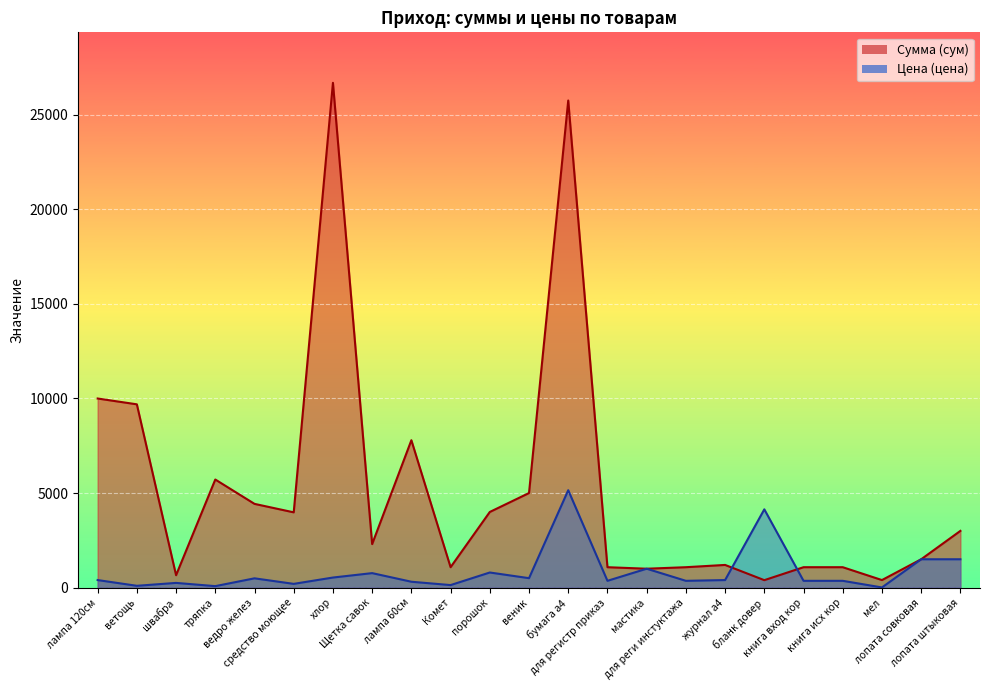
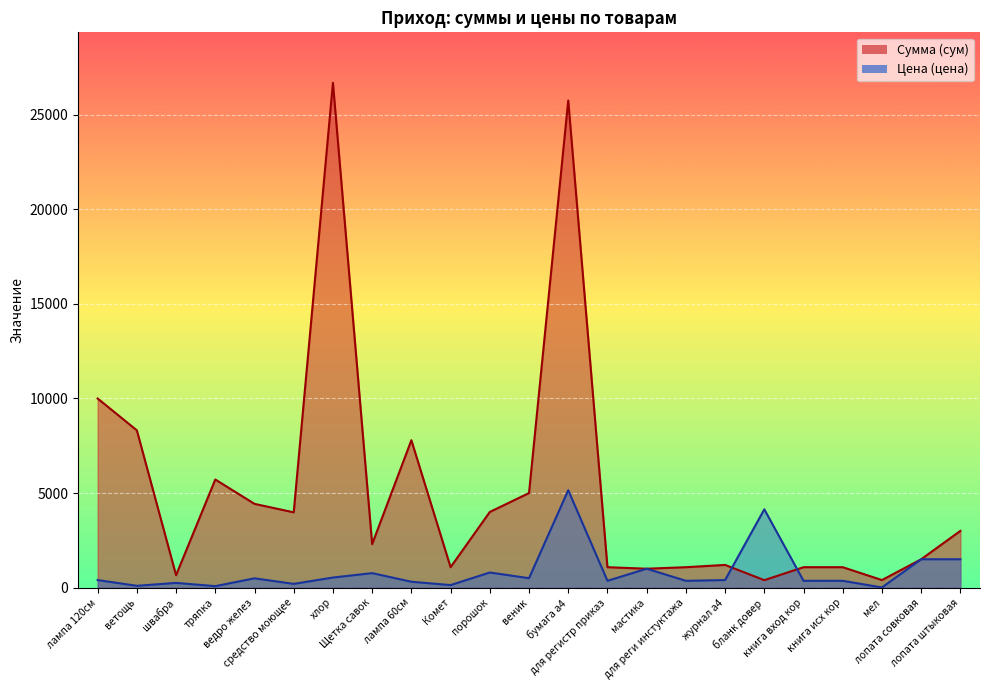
  {
    "Сумма (сум)": {
      "лампа 120см": 10000,
-     "ветощь": 9700,
+     "ветощь": 8300,
      "швабра": 700,
      "тряпка": 5700,
      "ведро желез": 4400,
      "средство моющее": 4000,
      "хлор": 26700,
      "Щетка савок": 2300,
      "лампа 60см": 7800,
      "Комет": 1100,
      "порошок": 4000,
      "веник": 5000,
      "бумага а4": 25800,
      "для регистр приказ": 1100,
      "для реги инстуктажа": 1100,
      "журнал а4": 1200,
      "бланк довер": 400,
      "книга вход кор": 1100,
      "книга исх кор": 1100,
      "мел": 400,
      "лопата штыковая": 3000
    },
    "Цена (цена)": {
      "лампа 120см": 400,
      "ветощь": 100,
      "швабра": 300,
      "тряпка": 100,
      "ведро желез": 500,
      "средство моющее": 200,
      "хлор": 500,
      "Щетка савок": 800,
      "лампа 60см": 300,
      "Комет": 100,
      "порошок": 800,
      "веник": 500,
      "бумага а4": 5200,
      "для регистр приказ": 400,
      "для реги инстуктажа": 400,
      "журнал а4": 400,
      "бланк довер": 4100,
      "книга вход кор": 400,
      "книга исх кор": 400,
      "мел": 0,
      "лопата штыковая": 1500
    }
  }
